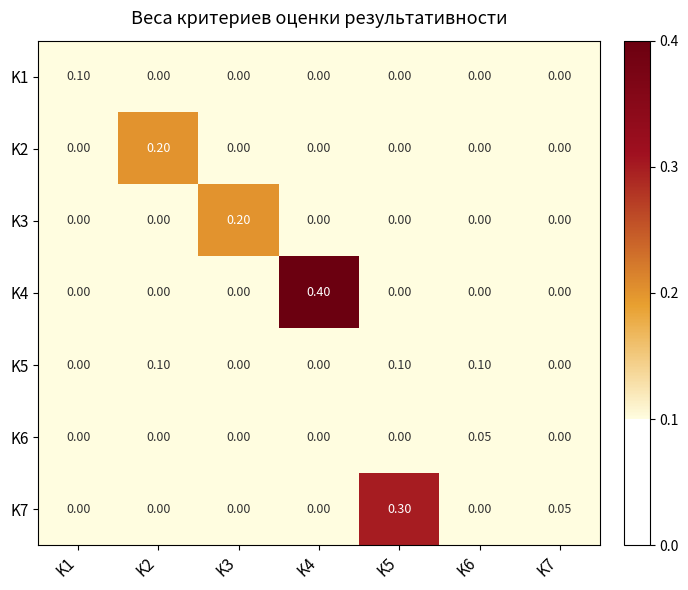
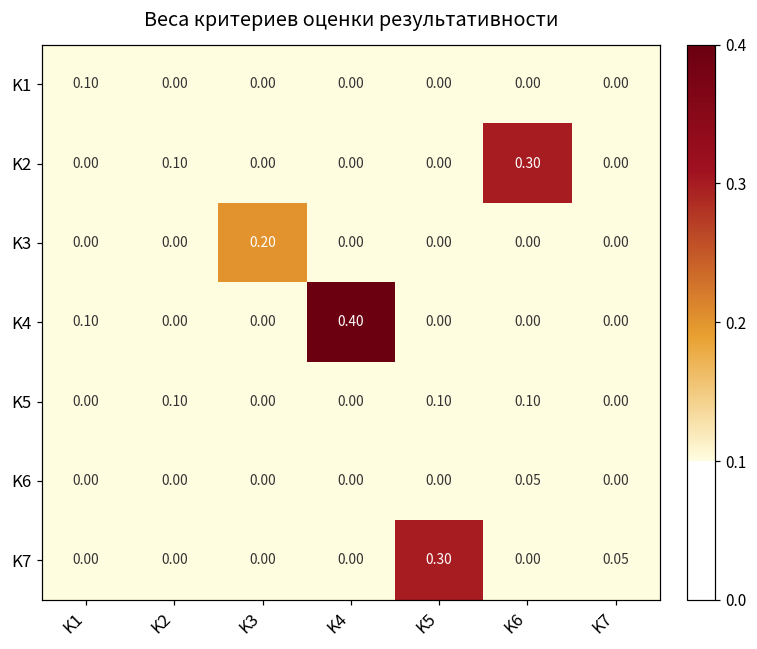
  {
    "K1": {
      "K1": 0.10,
      "K2": 0.00,
      "K3": 0.00,
      "K4": 0.00,
      "K5": 0.00,
      "K6": 0.00,
      "K7": 0.00
    },
    "K2": {
      "K1": 0.00,
-     "K2": 0.20,
+     "K2": 0.10,
      "K3": 0.00,
      "K4": 0.00,
      "K5": 0.00,
-     "K6": 0.00,
+     "K6": 0.30,
      "K7": 0.00
    },
    "K3": {
      "K1": 0.00,
      "K2": 0.00,
      "K3": 0.20,
      "K4": 0.00,
      "K5": 0.00,
      "K6": 0.00,
      "K7": 0.00
    },
    "K4": {
-     "K1": 0.00,
+     "K1": 0.10,
      "K2": 0.00,
      "K3": 0.00,
      "K4": 0.40,
      "K5": 0.00,
      "K6": 0.00,
      "K7": 0.00
    },
    "K5": {
      "K1": 0.00,
      "K2": 0.10,
      "K3": 0.00,
      "K4": 0.00,
      "K5": 0.10,
      "K6": 0.10,
      "K7": 0.00
    },
    "K6": {
      "K1": 0.00,
      "K2": 0.00,
      "K3": 0.00,
      "K4": 0.00,
      "K5": 0.00,
      "K6": 0.05,
      "K7": 0.00
    },
    "K7": {
      "K1": 0.00,
      "K2": 0.00,
      "K3": 0.00,
      "K4": 0.00,
      "K5": 0.30,
      "K6": 0.00,
      "K7": 0.05
    }
  }
